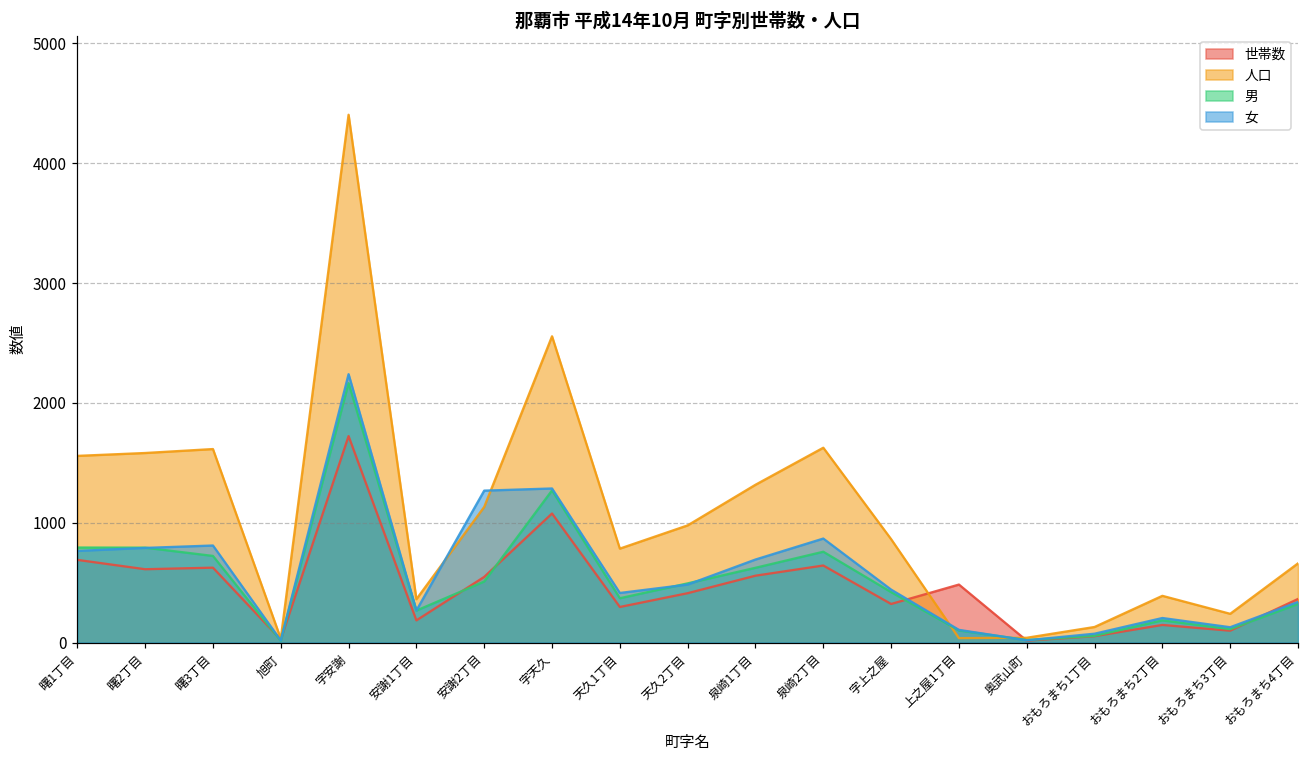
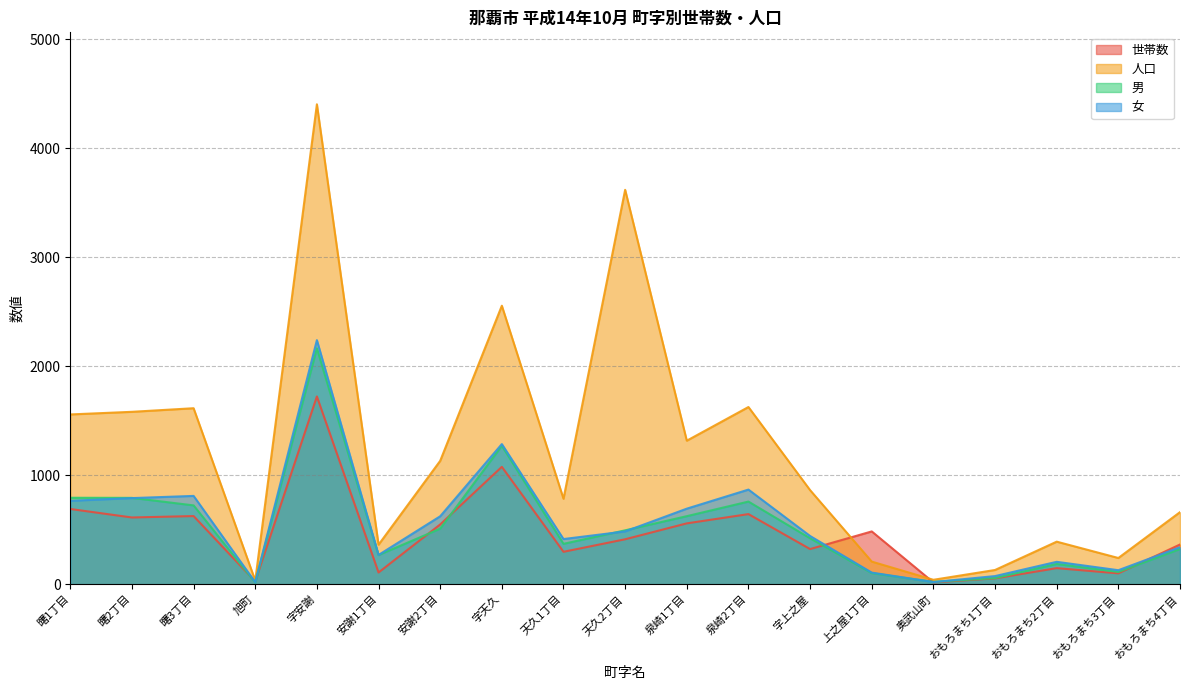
  {
    "世帯数": {
      "曙1丁目": 690,
      "曙2丁目": 610,
      "曙3丁目": 630,
      "字安謝": 1720,
-     "安謝1丁目": 190,
+     "安謝1丁目": 110,
      "安謝2丁目": 550,
      "字天久": 1080,
      "天久1丁目": 300,
      "天久2丁目": 410,
      "泉崎1丁目": 560,
      "泉崎2丁目": 640,
      "字上之屋": 320,
      "上之屋1丁目": 480,
      "おもろまち2丁目": 150,
      "おもろまち4丁目": 360
    },
    "人口": {
      "曙1丁目": 1560,
      "曙2丁目": 1580,
      "曙3丁目": 1620,
      "字安謝": 4410,
      "安謝1丁目": 360,
      "安謝2丁目": 1130,
      "字天久": 2560,
      "天久1丁目": 780,
-     "天久2丁目": 980,
+     "天久2丁目": 3620,
      "泉崎1丁目": 1320,
      "泉崎2丁目": 1630,
      "字上之屋": 860,
-     "上之屋1丁目": 40,
+     "上之屋1丁目": 210,
      "おもろまち1丁目": 130,
      "おもろまち2丁目": 390,
      "おもろまち3丁目": 240,
      "おもろまち4丁目": 660
    },
    "男": {
      "曙1丁目": 790,
      "曙3丁目": 720,
      "字安謝": 2170,
      "安謝2丁目": 510,
      "天久1丁目": 370,
      "泉崎1丁目": 620,
      "泉崎2丁目": 760
    },
    "女": {
      "曙1丁目": 770,
      "曙3丁目": 810,
      "字安謝": 2240,
-     "安謝2丁目": 1270,
+     "安謝2丁目": 620,
      "天久1丁目": 410,
      "泉崎1丁目": 690,
      "泉崎2丁目": 870
    }
  }
